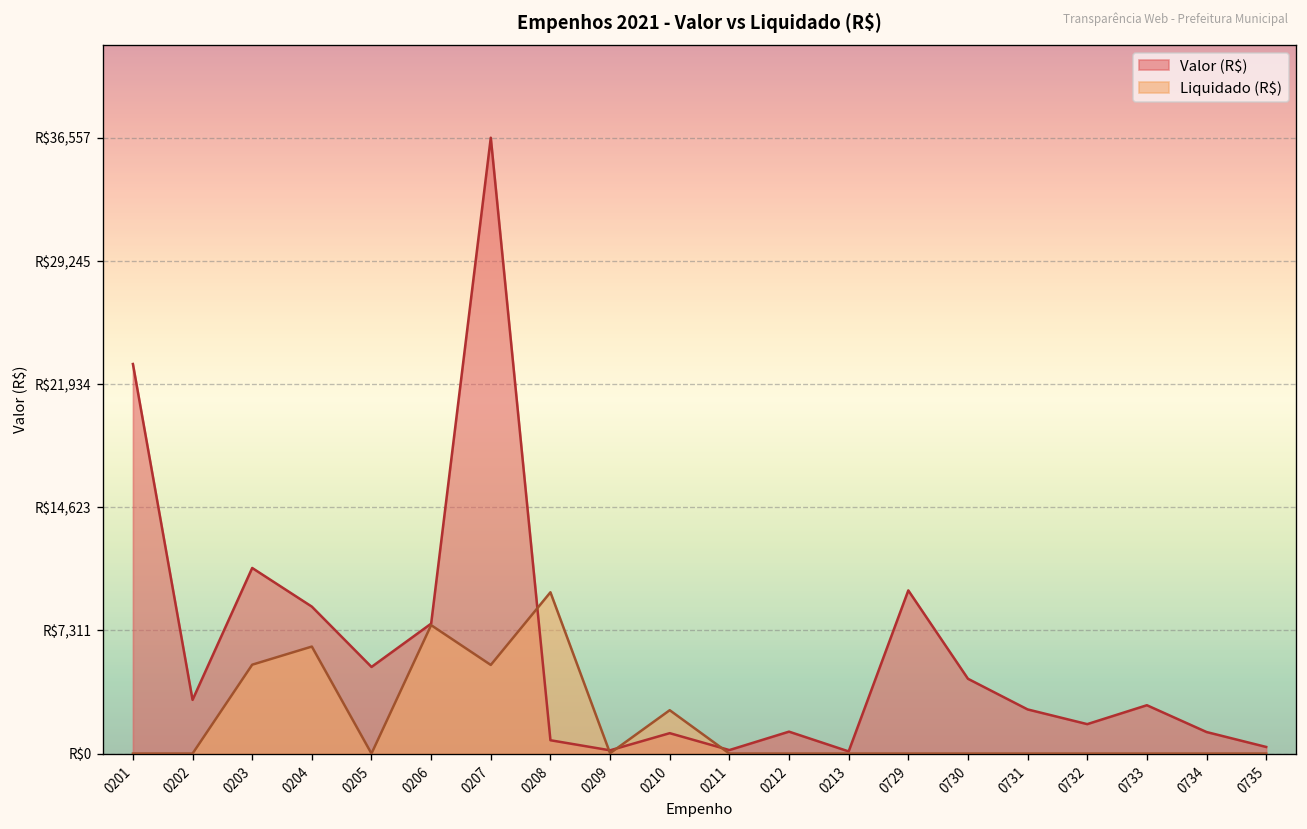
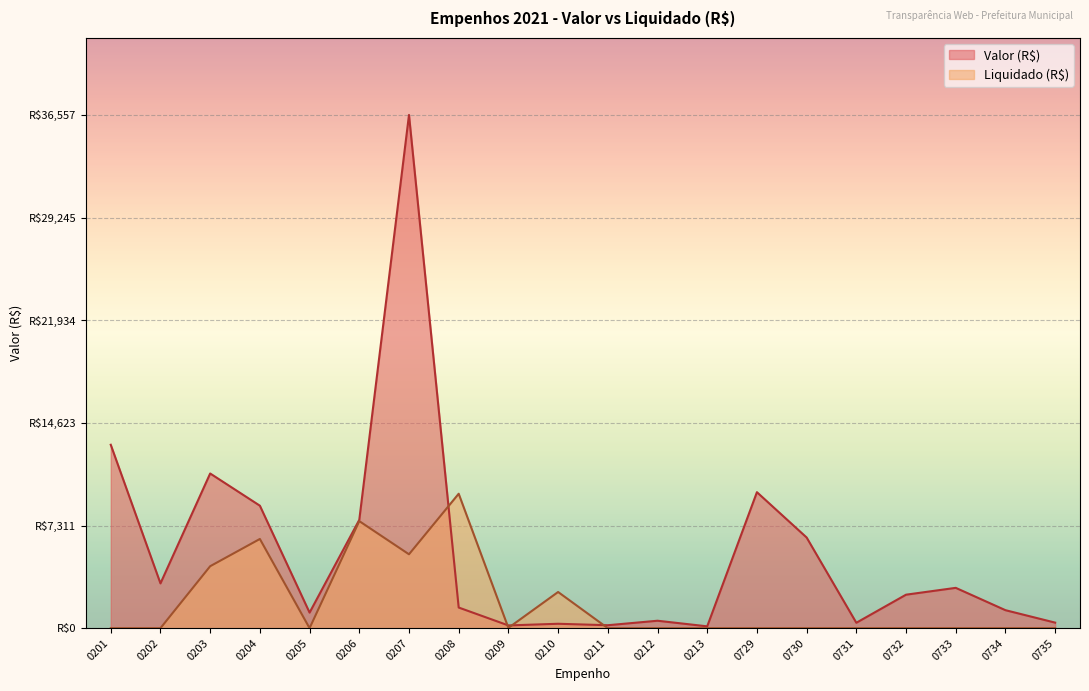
  {
    "Valor (R$)": {
-     "0201": "R$23,100",
+     "0201": "R$13,100",
      "0202": "R$3,200",
      "0203": "R$11,000",
      "0204": "R$8,700",
-     "0205": "R$5,100",
+     "0205": "R$1,100",
      "0207": "R$36,600",
-     "0208": "R$800",
-     "0210": "R$1,200",
+     "0208": "R$1,500",
+     "0210": "R$300",
      "0211": "R$200",
-     "0212": "R$1,300",
+     "0212": "R$500",
      "0729": "R$9,700",
-     "0730": "R$4,400",
-     "0731": "R$2,600",
-     "0732": "R$1,700",
+     "0730": "R$6,500",
+     "0731": "R$400",
+     "0732": "R$2,400",
      "0733": "R$2,900",
      "0734": "R$1,300",
      "0735": "R$400"
    },
    "Liquidado (R$)": {
      "0201": "R$0",
      "0202": "R$0",
-     "0203": "R$5,300",
+     "0203": "R$4,400",
      "0204": "R$6,400",
      "0205": "R$0",
      "0207": "R$5,300",
      "0208": "R$9,600",
      "0210": "R$2,600",
      "0211": "R$0",
      "0212": "R$0",
      "0729": "R$0",
      "0730": "R$0",
      "0731": "R$0",
      "0732": "R$0",
      "0733": "R$0",
      "0734": "R$0",
      "0735": "R$0"
    }
  }
